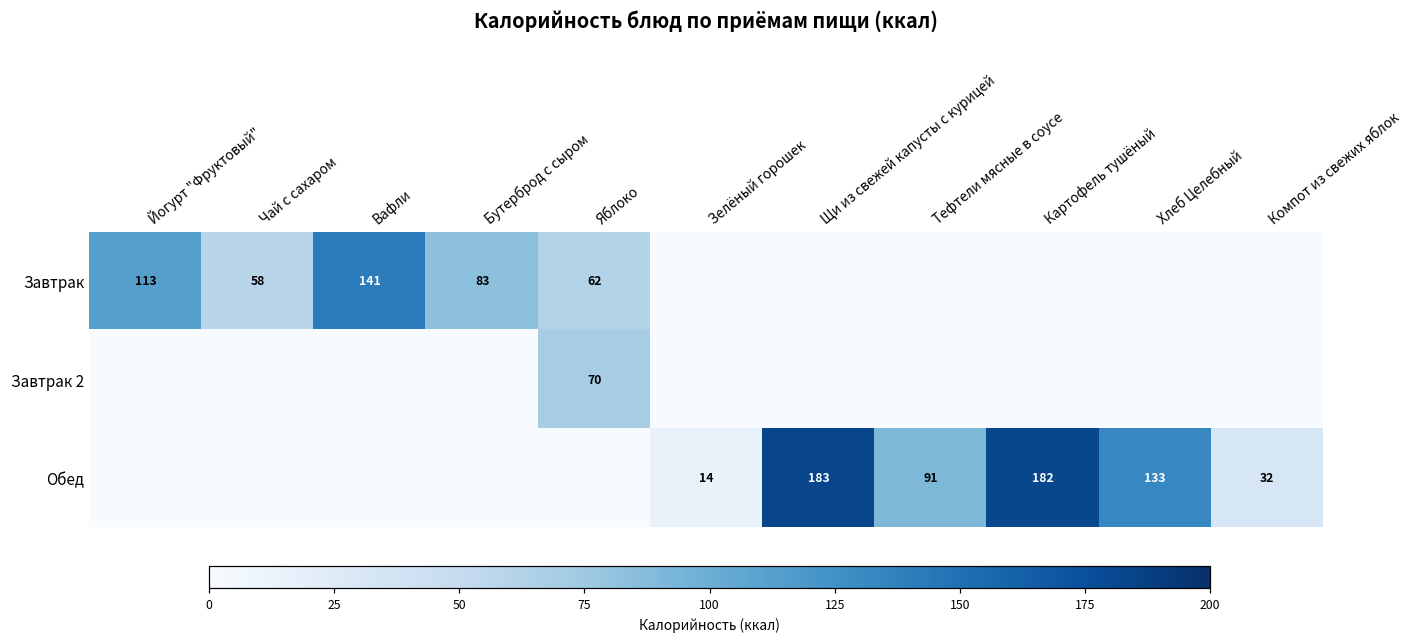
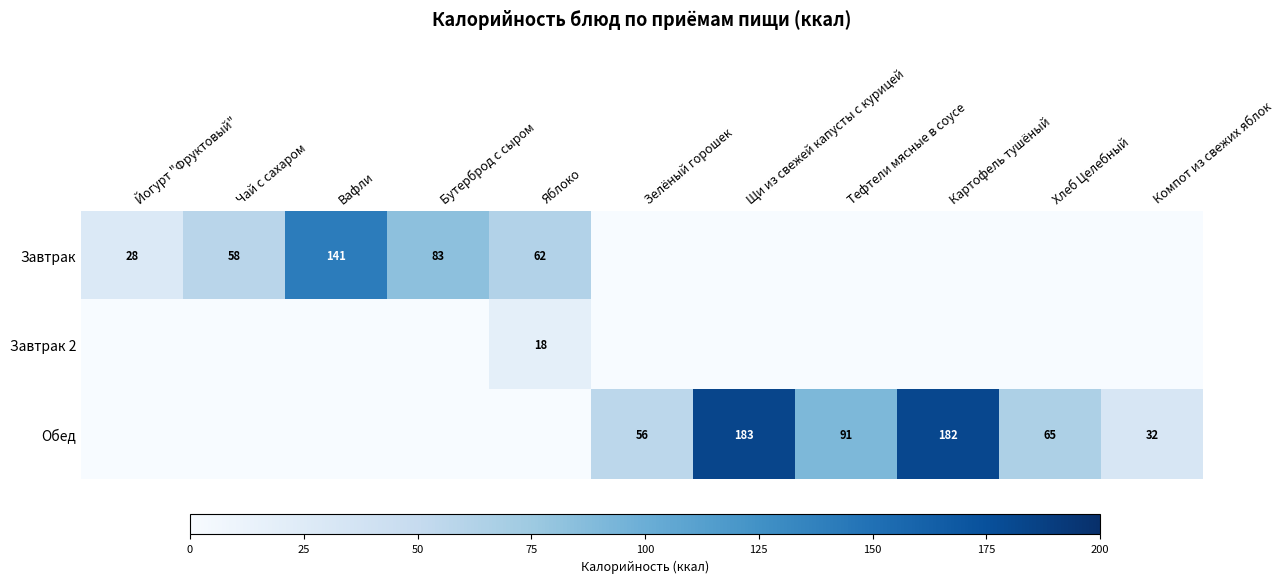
  {
    "Завтрак": {
-     "Йогурт \"Фруктовый\"": 113,
+     "Йогурт \"Фруктовый\"": 28,
      "Чай с сахаром": 58,
      "Вафли": 141,
      "Бутерброд с сыром": 83,
      "Яблоко": 62
    },
    "Завтрак 2": {
-     "Яблоко": 70
+     "Яблоко": 18
    },
    "Обед": {
-     "Зелёный горошек": 14,
+     "Зелёный горошек": 56,
      "Щи из свежей капусты с курицей": 183,
      "Тефтели мясные в соусе": 91,
      "Картофель тушёный": 182,
-     "Хлеб Целебный": 133,
+     "Хлеб Целебный": 65,
      "Компот из свежих яблок": 32
    }
  }
